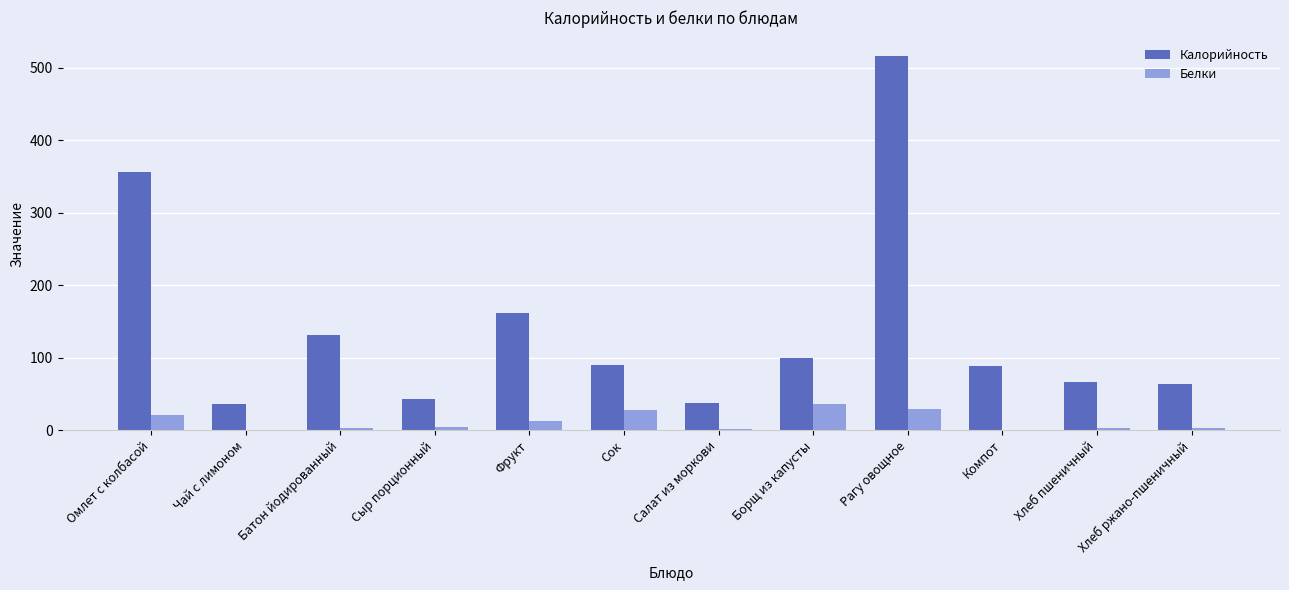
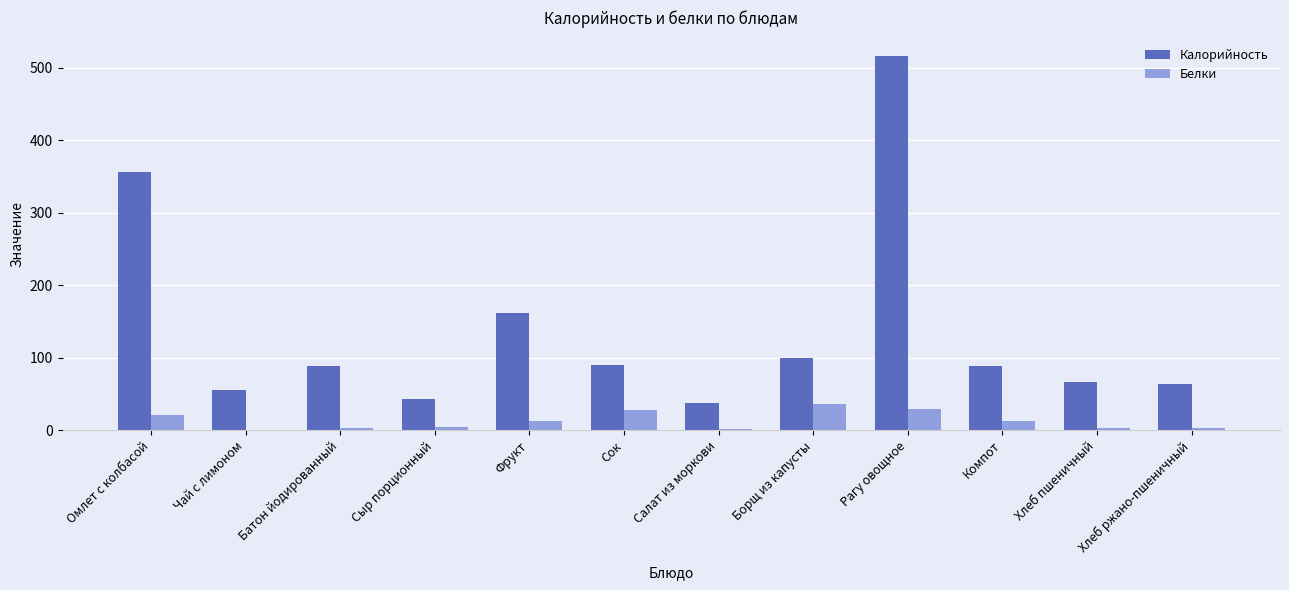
  {
    "Калорийность": {
      "Омлет с колбасой": 360,
-     "Чай с лимоном": 40,
-     "Батон йодированный": 130,
+     "Чай с лимоном": 60,
+     "Батон йодированный": 90,
      "Сыр порционный": 40,
      "Фрукт": 160,
      "Сок": 90,
      "Салат из моркови": 40,
      "Борщ из капусты": 100,
      "Рагу овощное": 520,
      "Компот": 90,
      "Хлеб пшеничный": 70,
      "Хлеб ржано-пшеничный": 60
    },
    "Белки": {
      "Омлет с колбасой": 20,
      "Сыр порционный": 0,
      "Фрукт": 10,
      "Сок": 30,
      "Борщ из капусты": 40,
      "Рагу овощное": 30,
-     "Компот": 0
+     "Компот": 10
    }
  }
